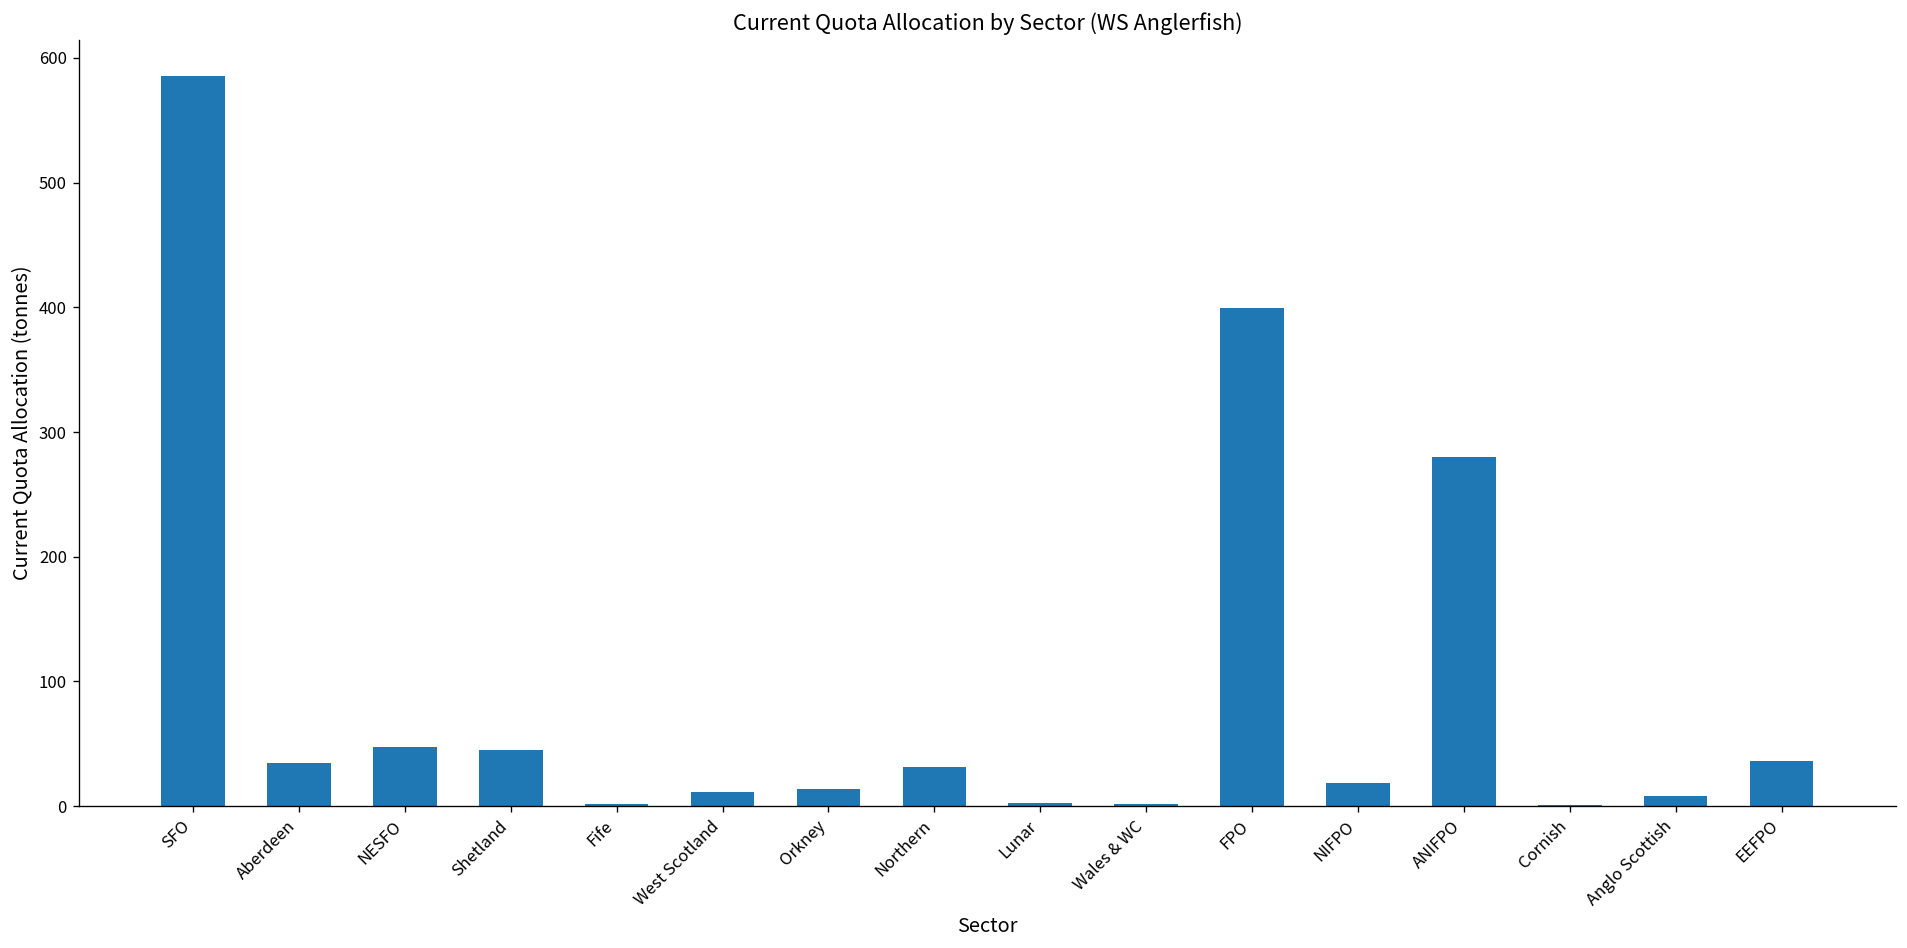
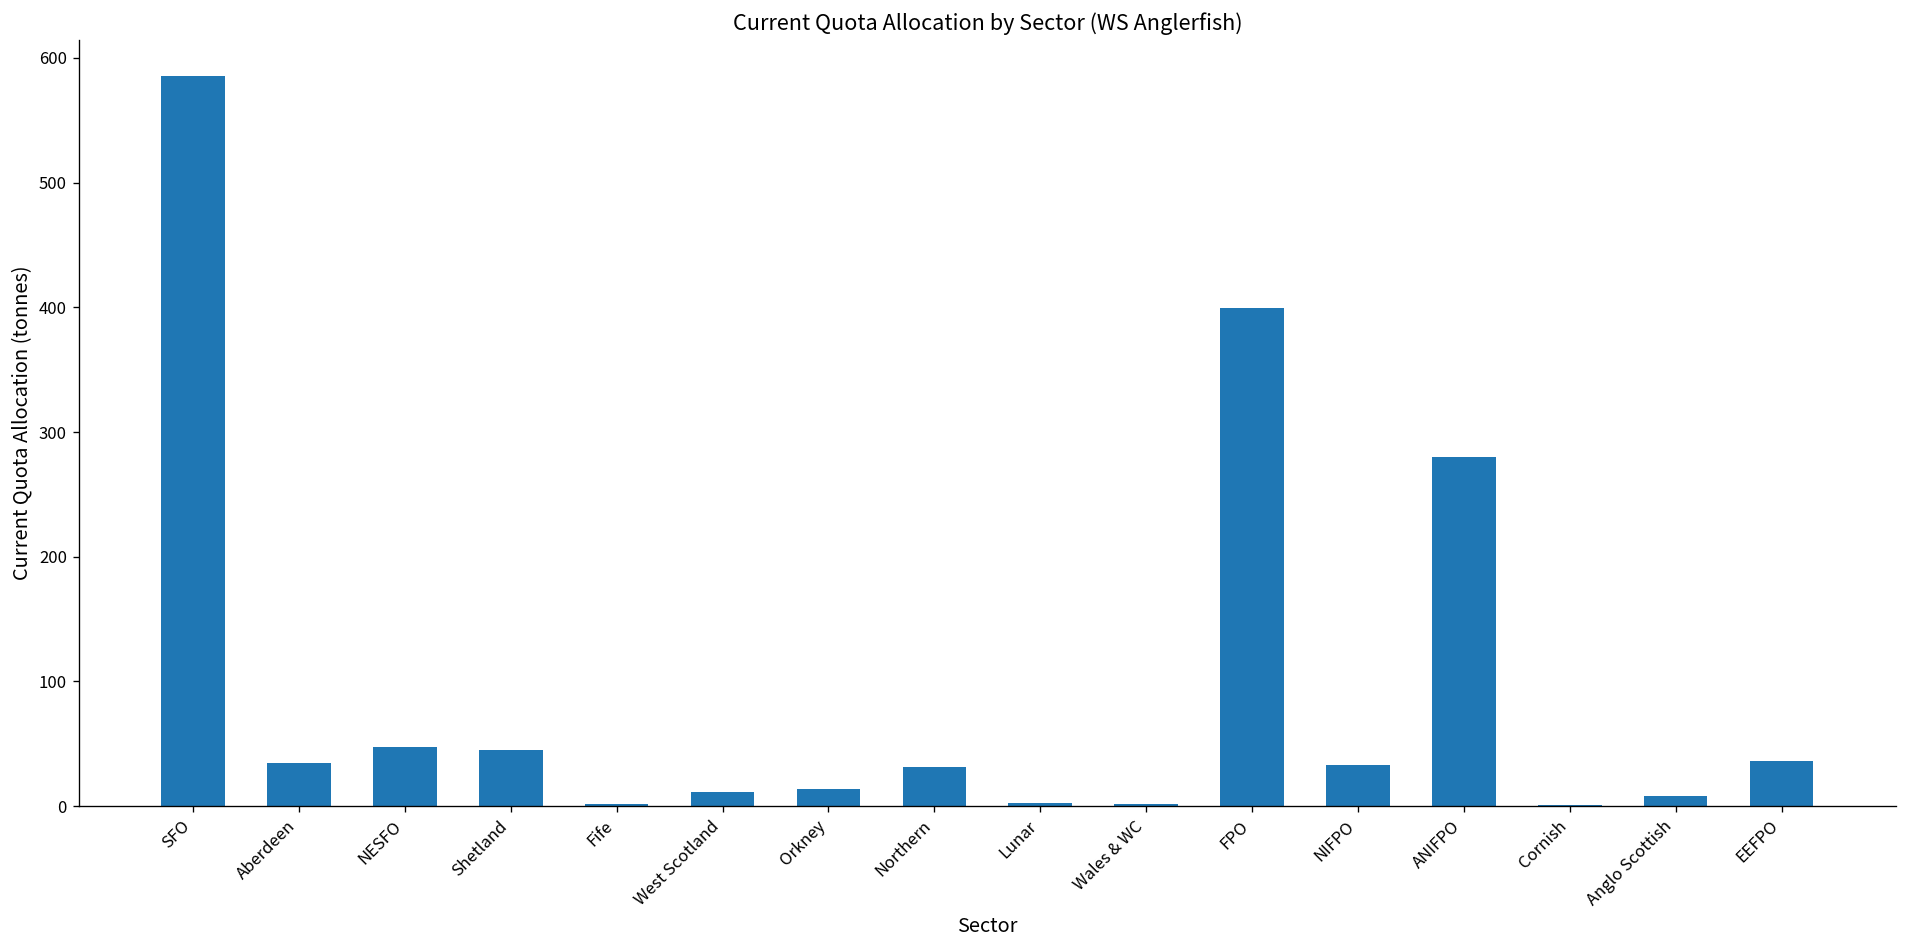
  {
    "SFO": 585,
    "Aberdeen": 35,
    "NESFO": 48,
    "Shetland": 45,
    "West Scotland": 11,
    "Orkney": 14,
    "Northern": 31,
    "FPO": 399,
-   "NIFPO": 18,
+   "NIFPO": 33,
    "ANIFPO": 280,
    "Anglo Scottish": 8,
    "EEFPO": 36
  }
